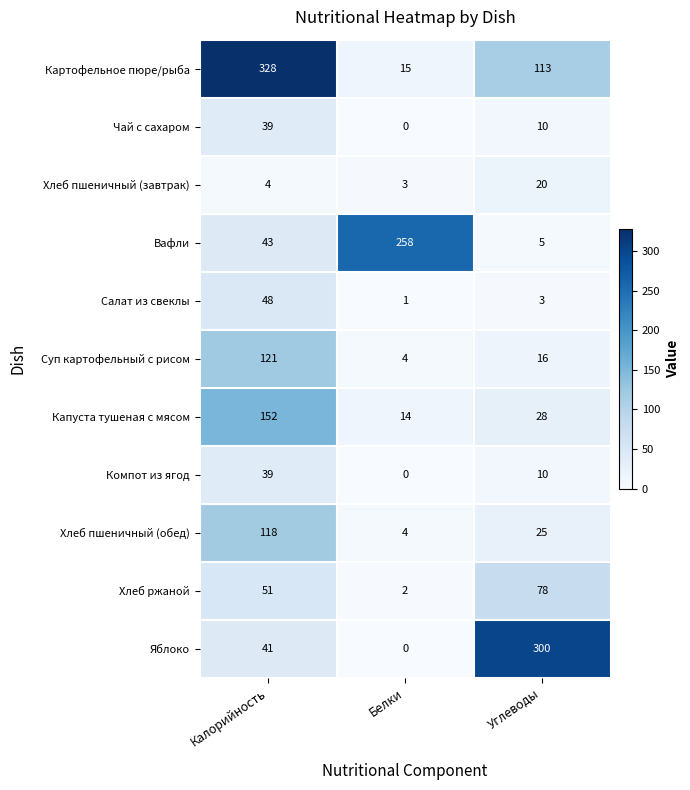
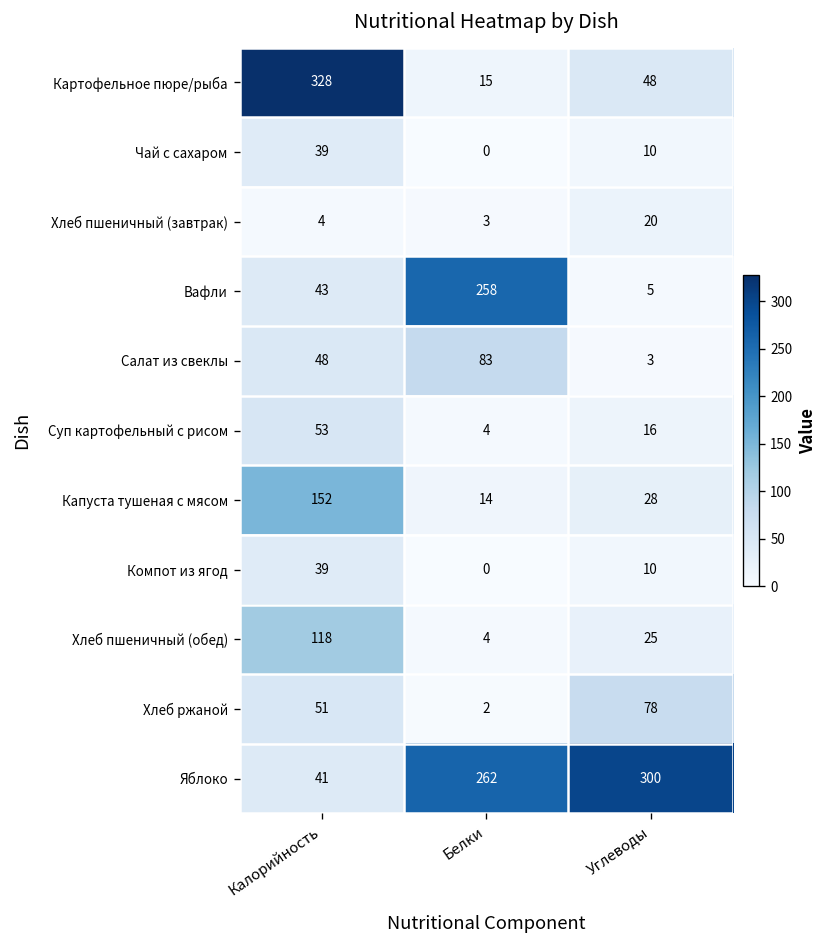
  {
    "Картофельное пюре/рыба": {
      "Калорийность": 328,
      "Белки": 15,
-     "Углеводы": 113
+     "Углеводы": 48
    },
    "Чай с сахаром": {
      "Калорийность": 39,
      "Белки": 0,
      "Углеводы": 10
    },
    "Хлеб пшеничный (завтрак)": {
      "Калорийность": 4,
      "Белки": 3,
      "Углеводы": 20
    },
    "Вафли": {
      "Калорийность": 43,
      "Белки": 258,
      "Углеводы": 5
    },
    "Салат из свеклы": {
      "Калорийность": 48,
-     "Белки": 1,
+     "Белки": 83,
      "Углеводы": 3
    },
    "Суп картофельный с рисом": {
-     "Калорийность": 121,
+     "Калорийность": 53,
      "Белки": 4,
      "Углеводы": 16
    },
    "Капуста тушеная с мясом": {
      "Калорийность": 152,
      "Белки": 14,
      "Углеводы": 28
    },
    "Компот из ягод": {
      "Калорийность": 39,
      "Белки": 0,
      "Углеводы": 10
    },
    "Хлеб пшеничный (обед)": {
      "Калорийность": 118,
      "Белки": 4,
      "Углеводы": 25
    },
    "Хлеб ржаной": {
      "Калорийность": 51,
      "Белки": 2,
      "Углеводы": 78
    },
    "Яблоко": {
      "Калорийность": 41,
-     "Белки": 0,
+     "Белки": 262,
      "Углеводы": 300
    }
  }
